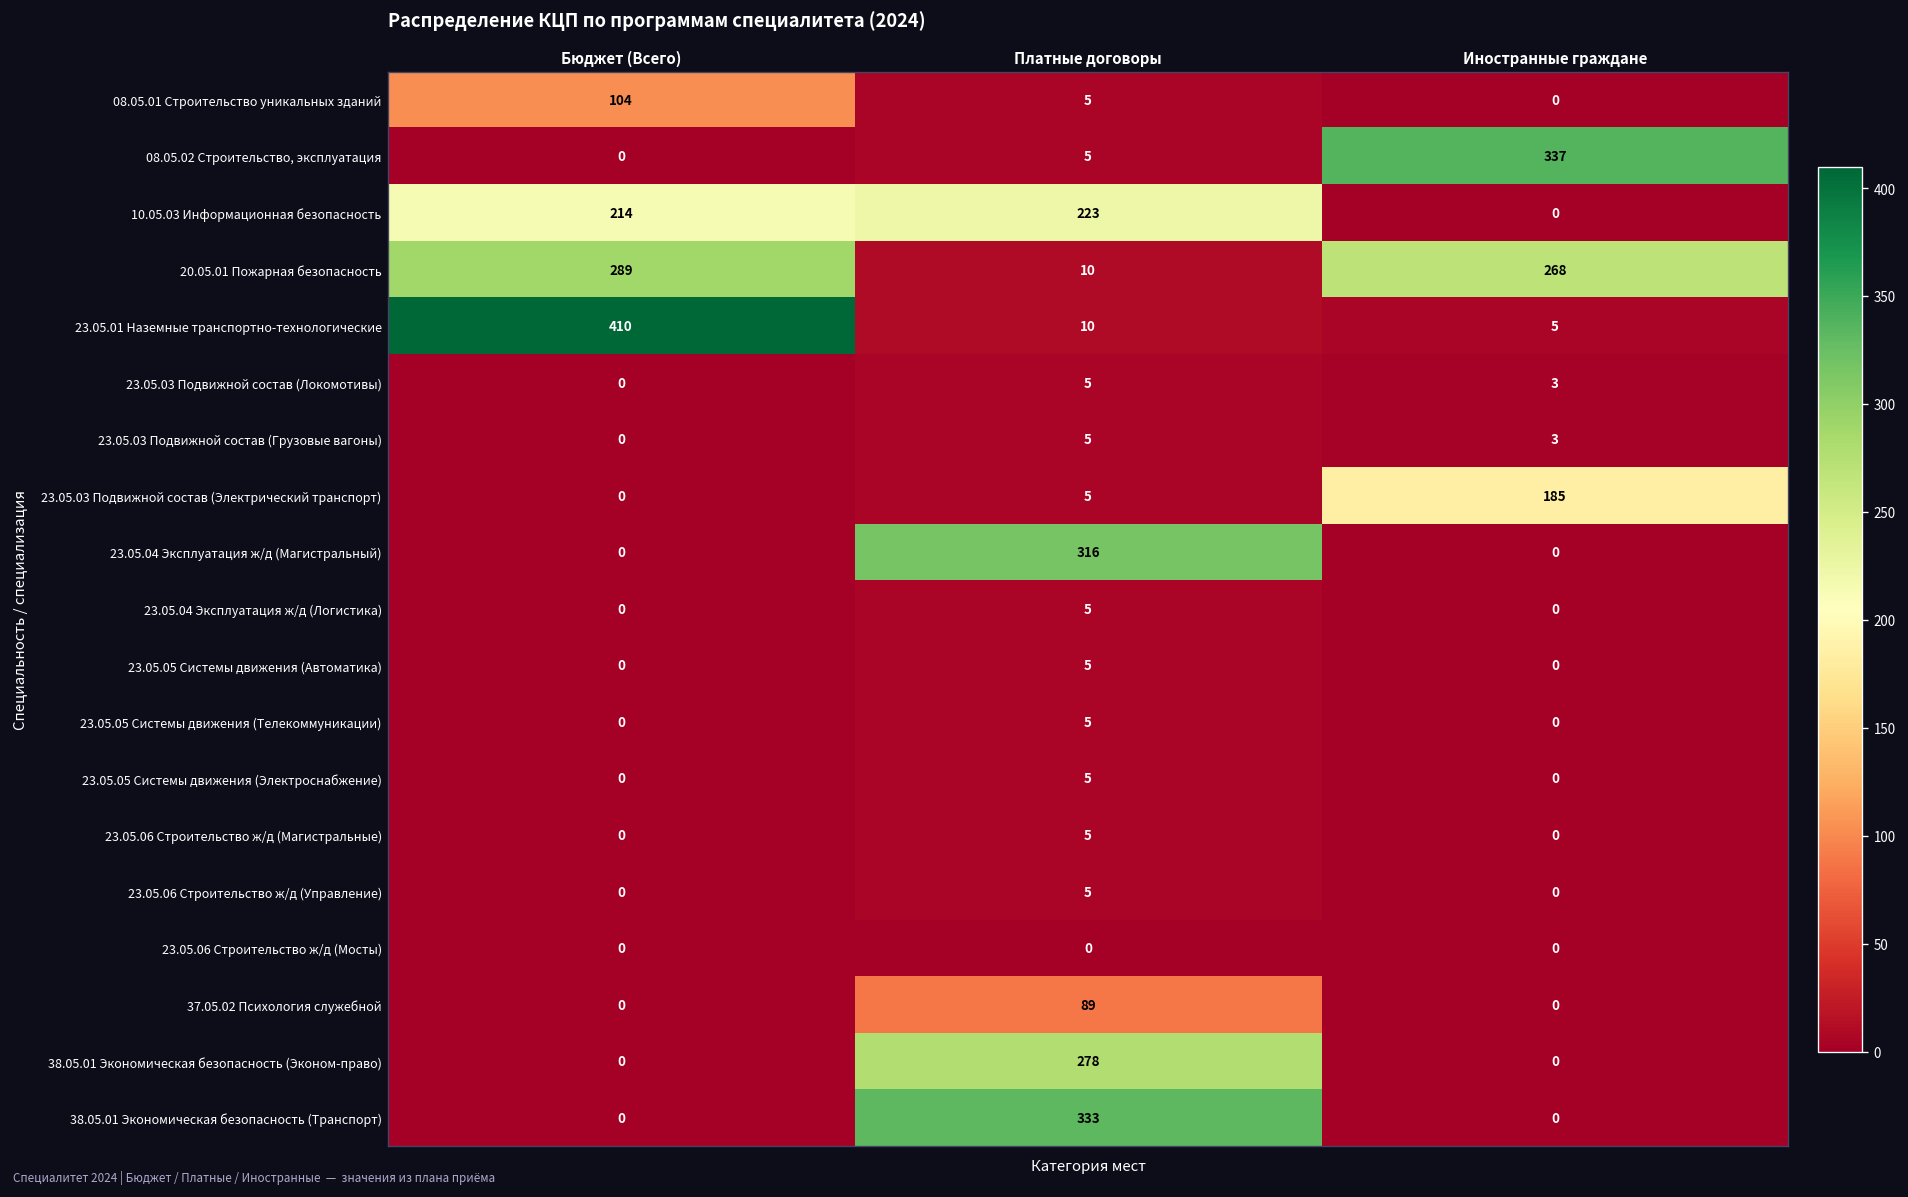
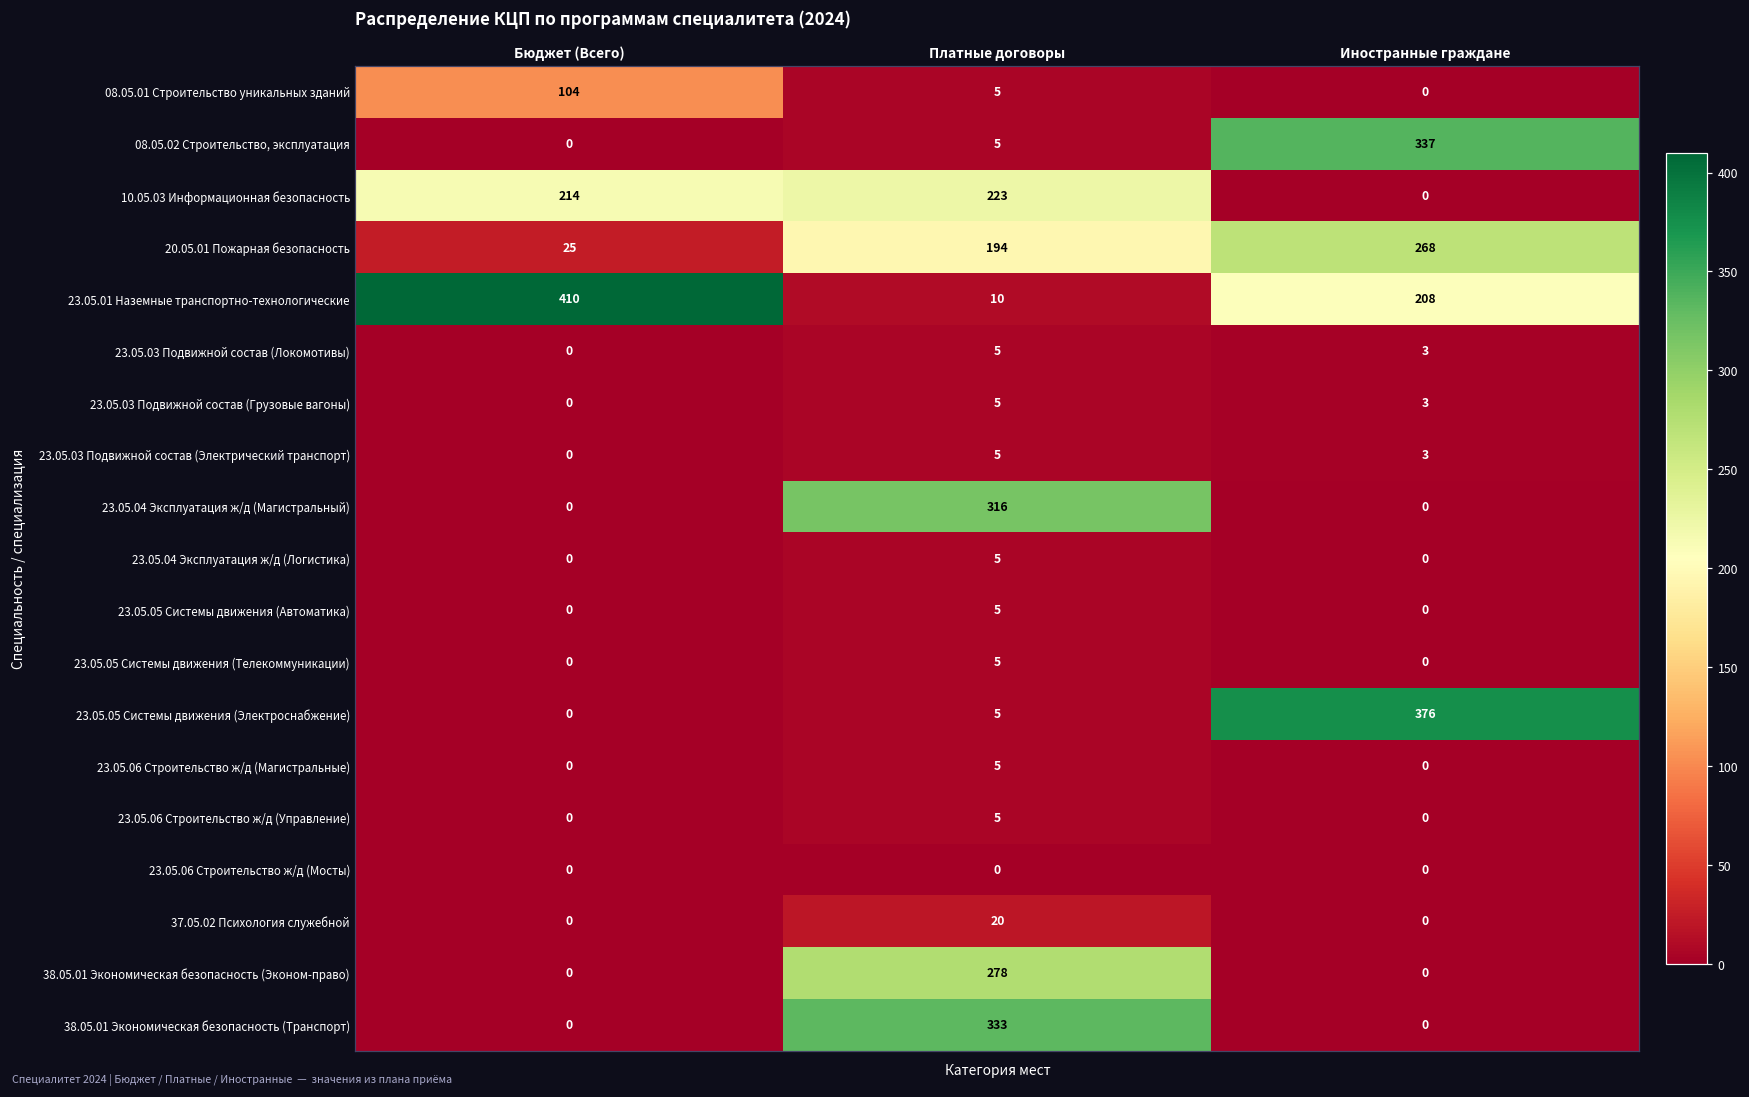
  {
    "08.05.01 Строительство уникальных зданий": {
      "Бюджет (Всего)": 104,
      "Платные договоры": 5,
      "Иностранные граждане": 0
    },
    "08.05.02 Строительство, эксплуатация": {
      "Бюджет (Всего)": 0,
      "Платные договоры": 5,
      "Иностранные граждане": 337
    },
    "10.05.03 Информационная безопасность": {
      "Бюджет (Всего)": 214,
      "Платные договоры": 223,
      "Иностранные граждане": 0
    },
    "20.05.01 Пожарная безопасность": {
-     "Бюджет (Всего)": 289,
-     "Платные договоры": 10,
+     "Бюджет (Всего)": 25,
+     "Платные договоры": 194,
      "Иностранные граждане": 268
    },
    "23.05.01 Наземные транспортно-технологические": {
      "Бюджет (Всего)": 410,
      "Платные договоры": 10,
-     "Иностранные граждане": 5
+     "Иностранные граждане": 208
    },
    "23.05.03 Подвижной состав (Локомотивы)": {
      "Бюджет (Всего)": 0,
      "Платные договоры": 5,
      "Иностранные граждане": 3
    },
    "23.05.03 Подвижной состав (Грузовые вагоны)": {
      "Бюджет (Всего)": 0,
      "Платные договоры": 5,
      "Иностранные граждане": 3
    },
    "23.05.03 Подвижной состав (Электрический транспорт)": {
      "Бюджет (Всего)": 0,
      "Платные договоры": 5,
-     "Иностранные граждане": 185
+     "Иностранные граждане": 3
    },
    "23.05.04 Эксплуатация ж/д (Магистральный)": {
      "Бюджет (Всего)": 0,
      "Платные договоры": 316,
      "Иностранные граждане": 0
    },
    "23.05.04 Эксплуатация ж/д (Логистика)": {
      "Бюджет (Всего)": 0,
      "Платные договоры": 5,
      "Иностранные граждане": 0
    },
    "23.05.05 Системы движения (Автоматика)": {
      "Бюджет (Всего)": 0,
      "Платные договоры": 5,
      "Иностранные граждане": 0
    },
    "23.05.05 Системы движения (Телекоммуникации)": {
      "Бюджет (Всего)": 0,
      "Платные договоры": 5,
      "Иностранные граждане": 0
    },
    "23.05.05 Системы движения (Электроснабжение)": {
      "Бюджет (Всего)": 0,
      "Платные договоры": 5,
-     "Иностранные граждане": 0
+     "Иностранные граждане": 376
    },
    "23.05.06 Строительство ж/д (Магистральные)": {
      "Бюджет (Всего)": 0,
      "Платные договоры": 5,
      "Иностранные граждане": 0
    },
    "23.05.06 Строительство ж/д (Управление)": {
      "Бюджет (Всего)": 0,
      "Платные договоры": 5,
      "Иностранные граждане": 0
    },
    "23.05.06 Строительство ж/д (Мосты)": {
      "Бюджет (Всего)": 0,
      "Платные договоры": 0,
      "Иностранные граждане": 0
    },
    "37.05.02 Психология служебной": {
      "Бюджет (Всего)": 0,
-     "Платные договоры": 89,
+     "Платные договоры": 20,
      "Иностранные граждане": 0
    },
    "38.05.01 Экономическая безопасность (Эконом-право)": {
      "Бюджет (Всего)": 0,
      "Платные договоры": 278,
      "Иностранные граждане": 0
    },
    "38.05.01 Экономическая безопасность (Транспорт)": {
      "Бюджет (Всего)": 0,
      "Платные договоры": 333,
      "Иностранные граждане": 0
    }
  }
